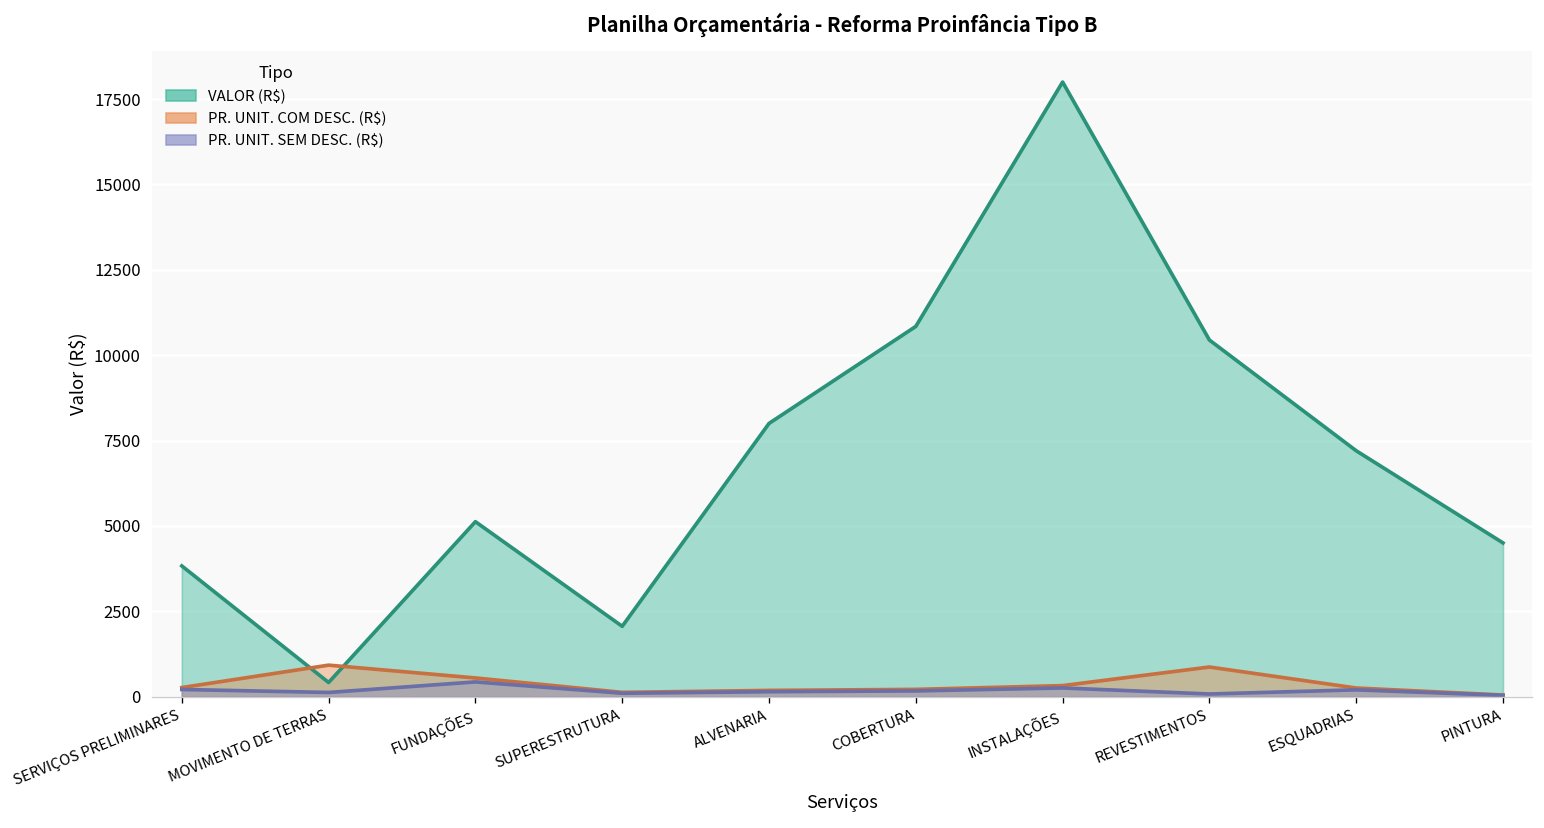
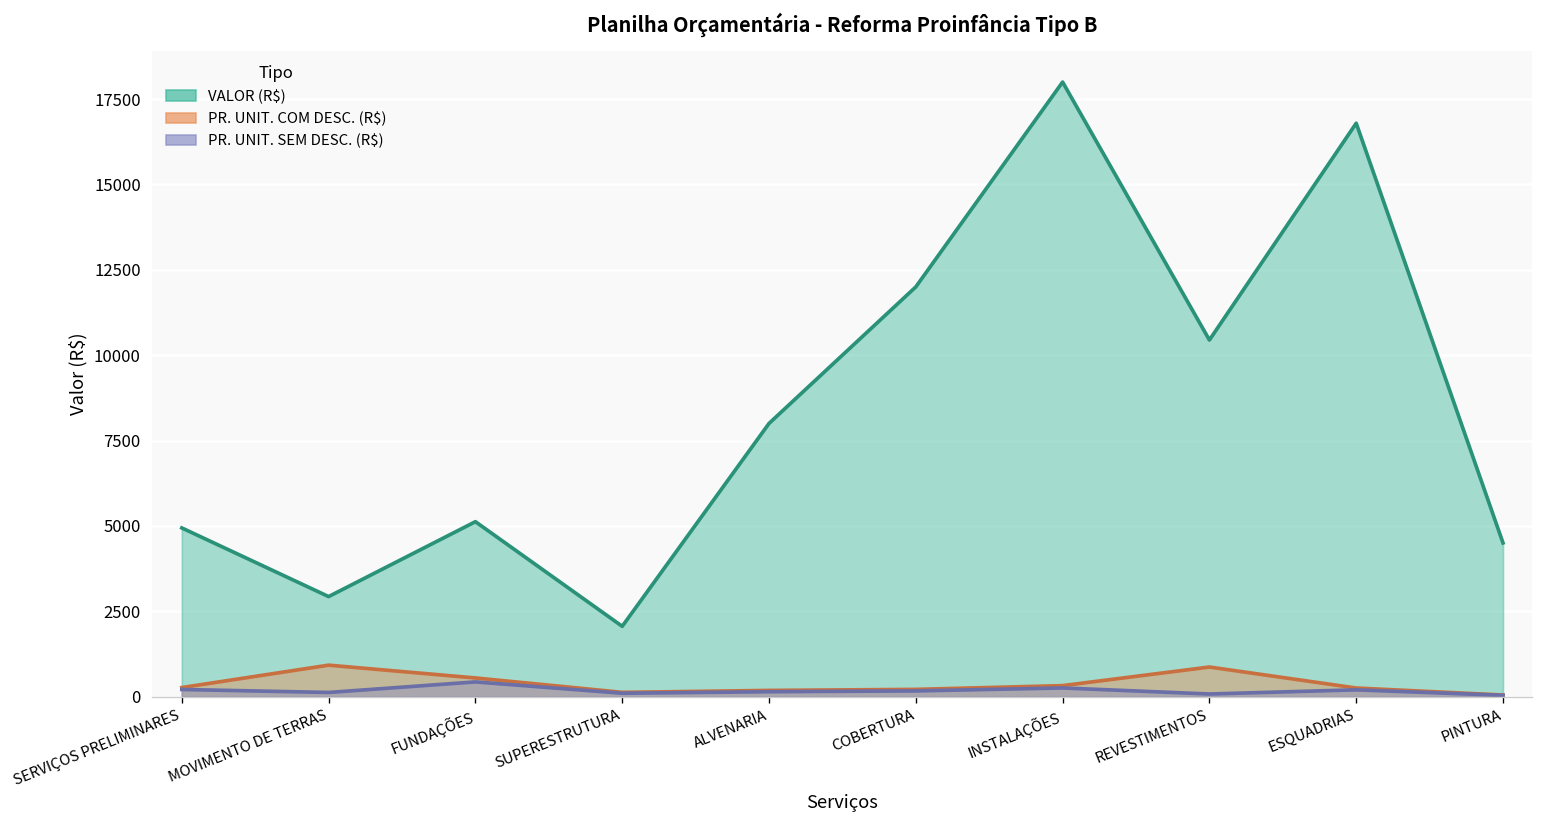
  {
    "VALOR (R$)": {
-     "SERVIÇOS PRELIMINARES": 3800,
-     "MOVIMENTO DE TERRAS": 400,
+     "SERVIÇOS PRELIMINARES": 4900,
+     "MOVIMENTO DE TERRAS": 2900,
      "FUNDAÇÕES": 5100,
      "SUPERESTRUTURA": 2100,
      "ALVENARIA": 8000,
-     "COBERTURA": 10800,
+     "COBERTURA": 12000,
      "INSTALAÇÕES": 18000,
      "REVESTIMENTOS": 10400,
-     "ESQUADRIAS": 7200,
+     "ESQUADRIAS": 16800,
      "PINTURA": 4500
    },
    "PR. UNIT. COM DESC. (R$)": {
      "MOVIMENTO DE TERRAS": 900,
      "FUNDAÇÕES": 500,
      "REVESTIMENTOS": 900
    },
    "PR. UNIT. SEM DESC. (R$)": {
      "MOVIMENTO DE TERRAS": 100,
      "FUNDAÇÕES": 400,
      "REVESTIMENTOS": 100
    }
  }
